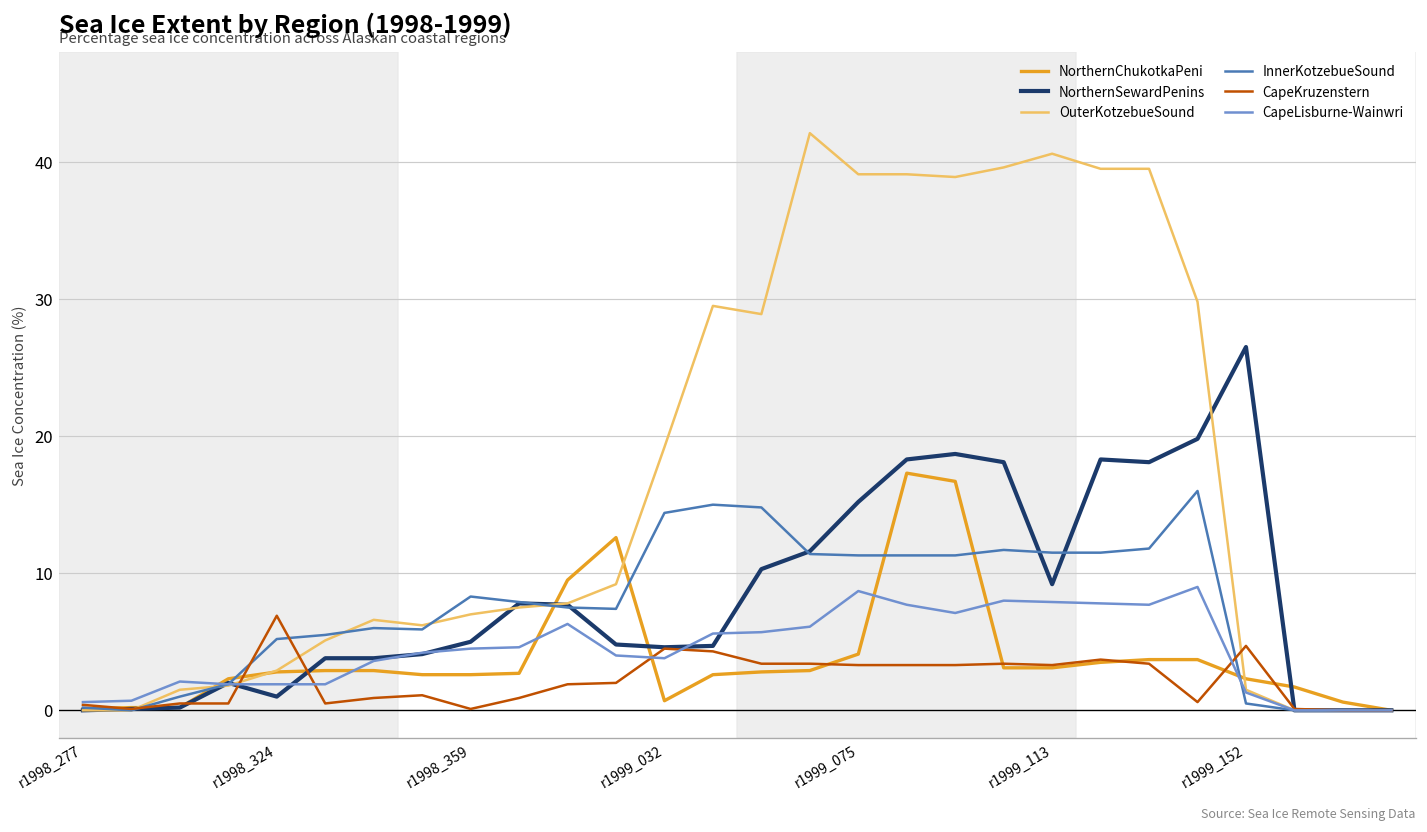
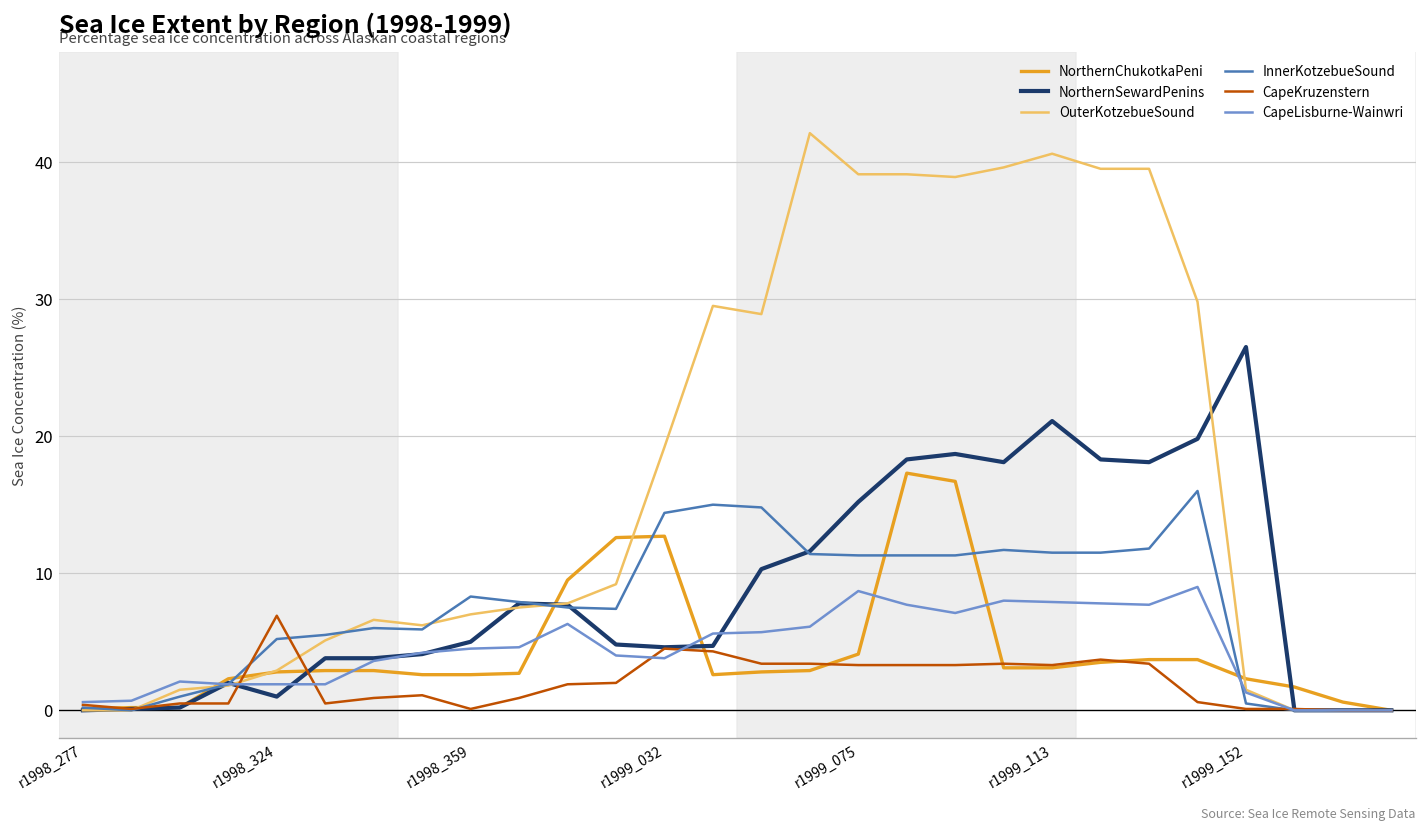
  {
    "NorthernChukotkaPeni": {
      "r1998_359": 2.6,
-     "r1999_032": 0.7,
+     "r1999_032": 12.7,
      "r1999_075": 4.1,
      "r1999_152": 2.3
    },
    "NorthernSewardPenins": {
      "r1998_324": 1.0,
      "r1998_359": 5.0,
      "r1999_075": 15.2,
-     "r1999_113": 9.2,
+     "r1999_113": 21.1,
      "r1999_152": 26.5
    },
    "OuterKotzebueSound": {
      "r1998_359": 7.0,
      "r1999_032": 19.2,
      "r1999_075": 39.1,
      "r1999_113": 40.6
    },
    "CapeKruzenstern": {
      "r1998_324": 6.9,
      "r1998_359": 0.1,
      "r1999_075": 3.3,
-     "r1999_152": 4.7
+     "r1999_152": 0.1
    }
  }
